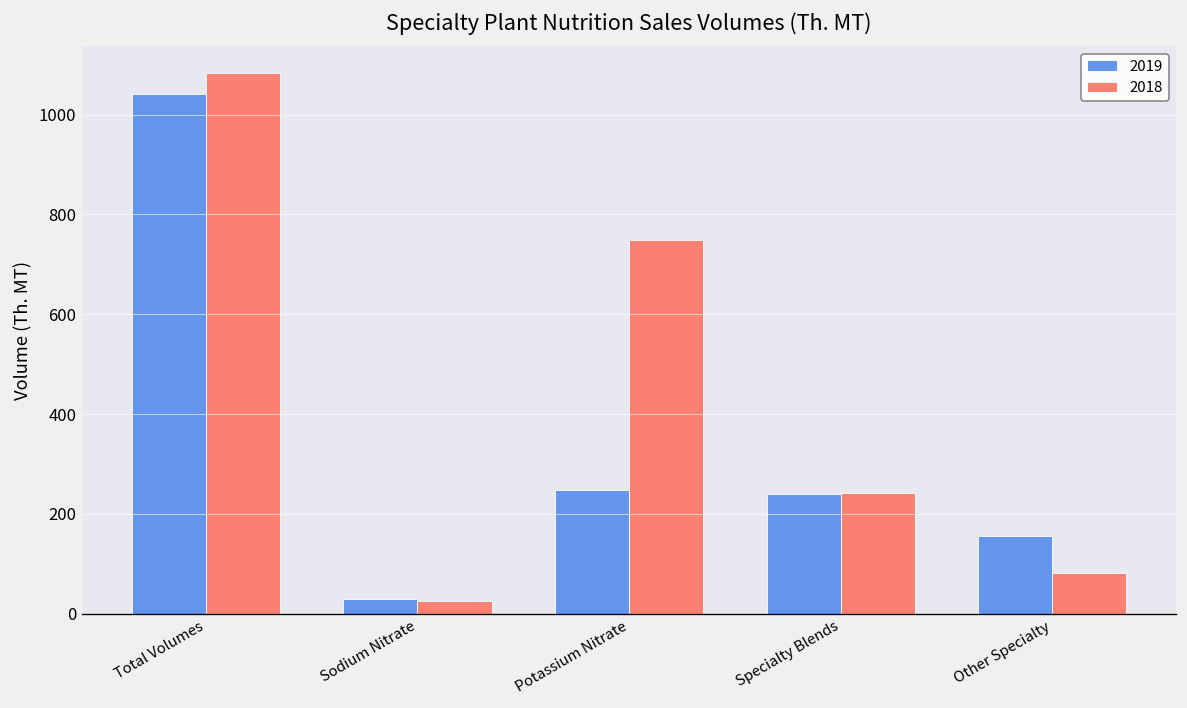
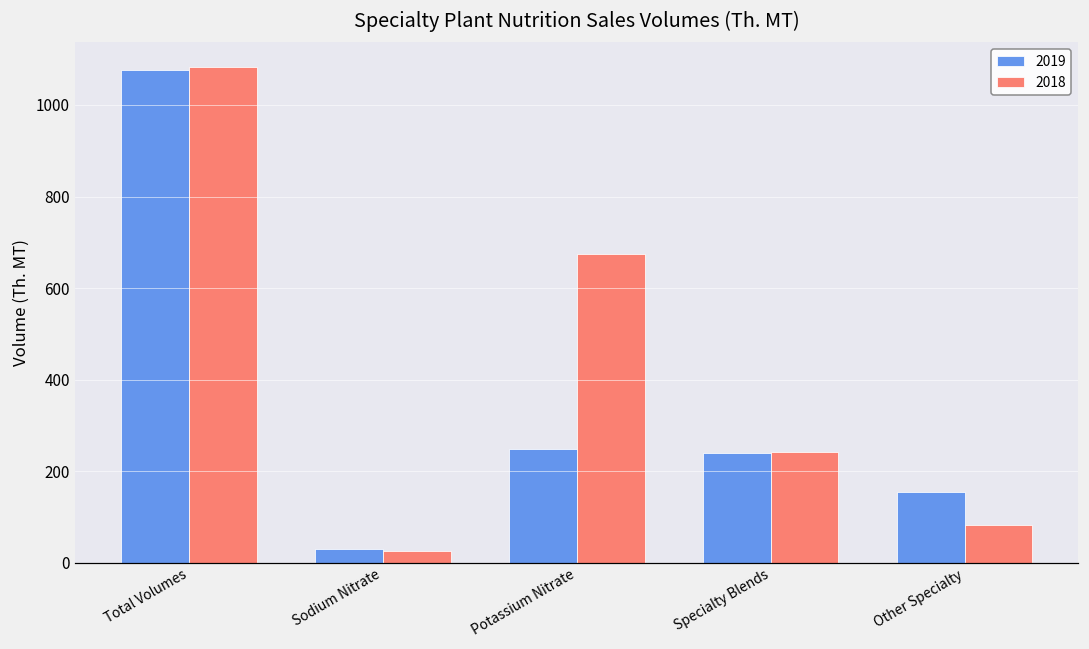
  {
    "2019": {
-     "Total Volumes": 1040,
+     "Total Volumes": 1080,
      "Sodium Nitrate": 30,
      "Potassium Nitrate": 250,
      "Specialty Blends": 240,
      "Other Specialty": 160
    },
    "2018": {
      "Total Volumes": 1080,
      "Sodium Nitrate": 30,
-     "Potassium Nitrate": 750,
+     "Potassium Nitrate": 670,
      "Specialty Blends": 240,
      "Other Specialty": 80
    }
  }
